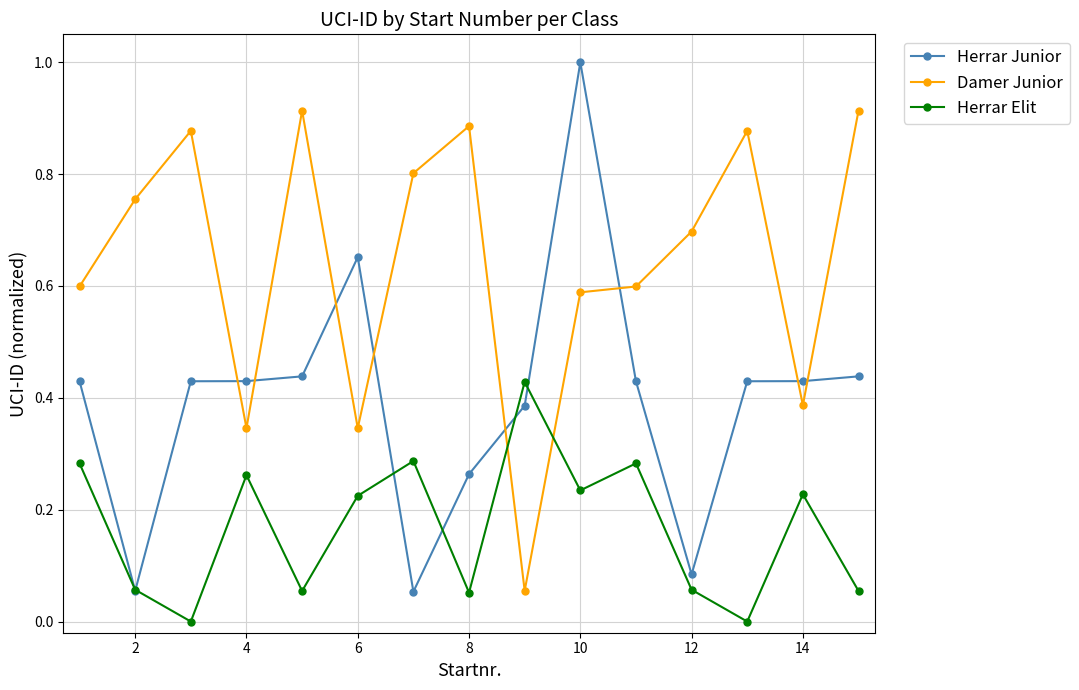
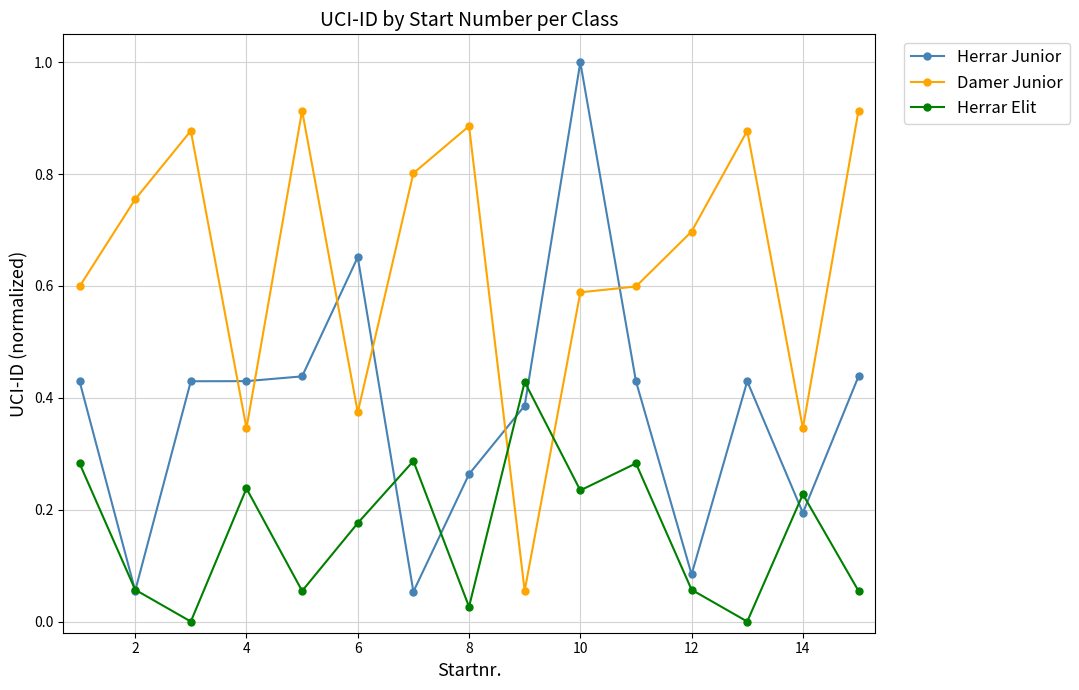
  {
    "Herrar Junior": {
      "4": 0.43,
      "6": 0.65,
      "8": 0.26,
      "10": 1.00,
      "12": 0.08,
-     "14": 0.43
+     "14": 0.19
    },
    "Damer Junior": {
      "2": 0.76,
      "4": 0.35,
-     "6": 0.35,
+     "6": 0.37,
      "8": 0.89,
      "10": 0.59,
      "12": 0.70,
-     "14": 0.39
+     "14": 0.35
    },
    "Herrar Elit": {
-     "4": 0.26,
-     "6": 0.22,
-     "8": 0.05,
+     "4": 0.24,
+     "6": 0.18,
+     "8": 0.03,
      "10": 0.23,
      "12": 0.06,
      "14": 0.23
    }
  }
